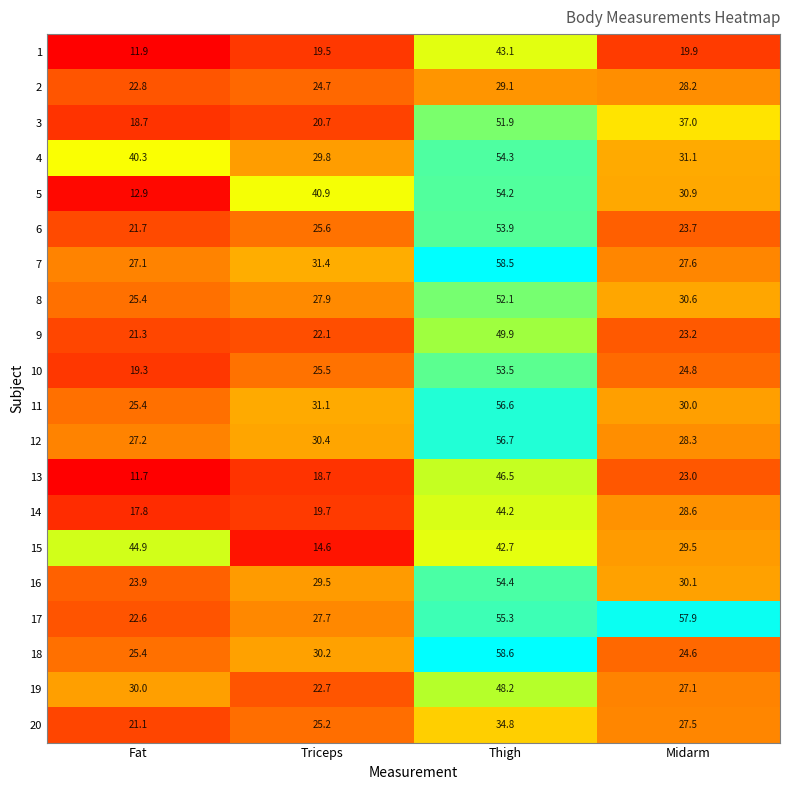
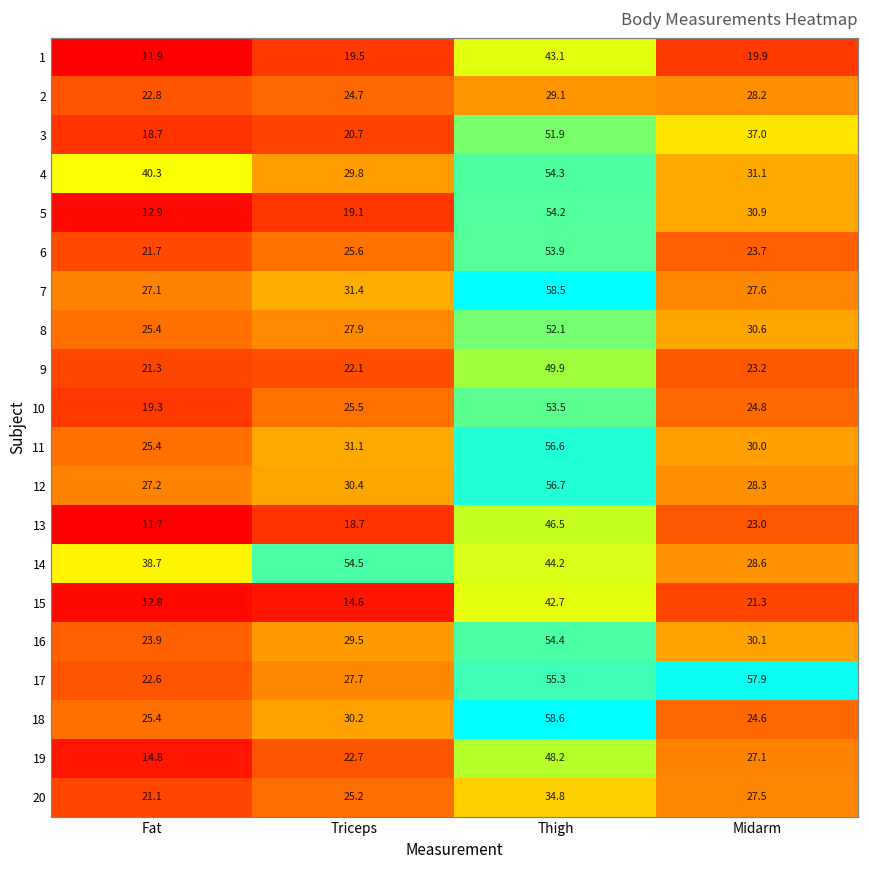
  {
    "1": {
      "Fat": 11.9,
      "Triceps": 19.5,
      "Thigh": 43.1,
      "Midarm": 19.9
    },
    "2": {
      "Fat": 22.8,
      "Triceps": 24.7,
      "Thigh": 29.1,
      "Midarm": 28.2
    },
    "3": {
      "Fat": 18.7,
      "Triceps": 20.7,
      "Thigh": 51.9,
      "Midarm": 37.0
    },
    "4": {
      "Fat": 40.3,
      "Triceps": 29.8,
      "Thigh": 54.3,
      "Midarm": 31.1
    },
    "5": {
      "Fat": 12.9,
-     "Triceps": 40.9,
+     "Triceps": 19.1,
      "Thigh": 54.2,
      "Midarm": 30.9
    },
    "6": {
      "Fat": 21.7,
      "Triceps": 25.6,
      "Thigh": 53.9,
      "Midarm": 23.7
    },
    "7": {
      "Fat": 27.1,
      "Triceps": 31.4,
      "Thigh": 58.5,
      "Midarm": 27.6
    },
    "8": {
      "Fat": 25.4,
      "Triceps": 27.9,
      "Thigh": 52.1,
      "Midarm": 30.6
    },
    "9": {
      "Fat": 21.3,
      "Triceps": 22.1,
      "Thigh": 49.9,
      "Midarm": 23.2
    },
    "10": {
      "Fat": 19.3,
      "Triceps": 25.5,
      "Thigh": 53.5,
      "Midarm": 24.8
    },
    "11": {
      "Fat": 25.4,
      "Triceps": 31.1,
      "Thigh": 56.6,
      "Midarm": 30.0
    },
    "12": {
      "Fat": 27.2,
      "Triceps": 30.4,
      "Thigh": 56.7,
      "Midarm": 28.3
    },
    "13": {
      "Fat": 11.7,
      "Triceps": 18.7,
      "Thigh": 46.5,
      "Midarm": 23.0
    },
    "14": {
-     "Fat": 17.8,
-     "Triceps": 19.7,
+     "Fat": 38.7,
+     "Triceps": 54.5,
      "Thigh": 44.2,
      "Midarm": 28.6
    },
    "15": {
-     "Fat": 44.9,
+     "Fat": 12.8,
      "Triceps": 14.6,
      "Thigh": 42.7,
-     "Midarm": 29.5
+     "Midarm": 21.3
    },
    "16": {
      "Fat": 23.9,
      "Triceps": 29.5,
      "Thigh": 54.4,
      "Midarm": 30.1
    },
    "17": {
      "Fat": 22.6,
      "Triceps": 27.7,
      "Thigh": 55.3,
      "Midarm": 57.9
    },
    "18": {
      "Fat": 25.4,
      "Triceps": 30.2,
      "Thigh": 58.6,
      "Midarm": 24.6
    },
    "19": {
-     "Fat": 30.0,
+     "Fat": 14.8,
      "Triceps": 22.7,
      "Thigh": 48.2,
      "Midarm": 27.1
    },
    "20": {
      "Fat": 21.1,
      "Triceps": 25.2,
      "Thigh": 34.8,
      "Midarm": 27.5
    }
  }
